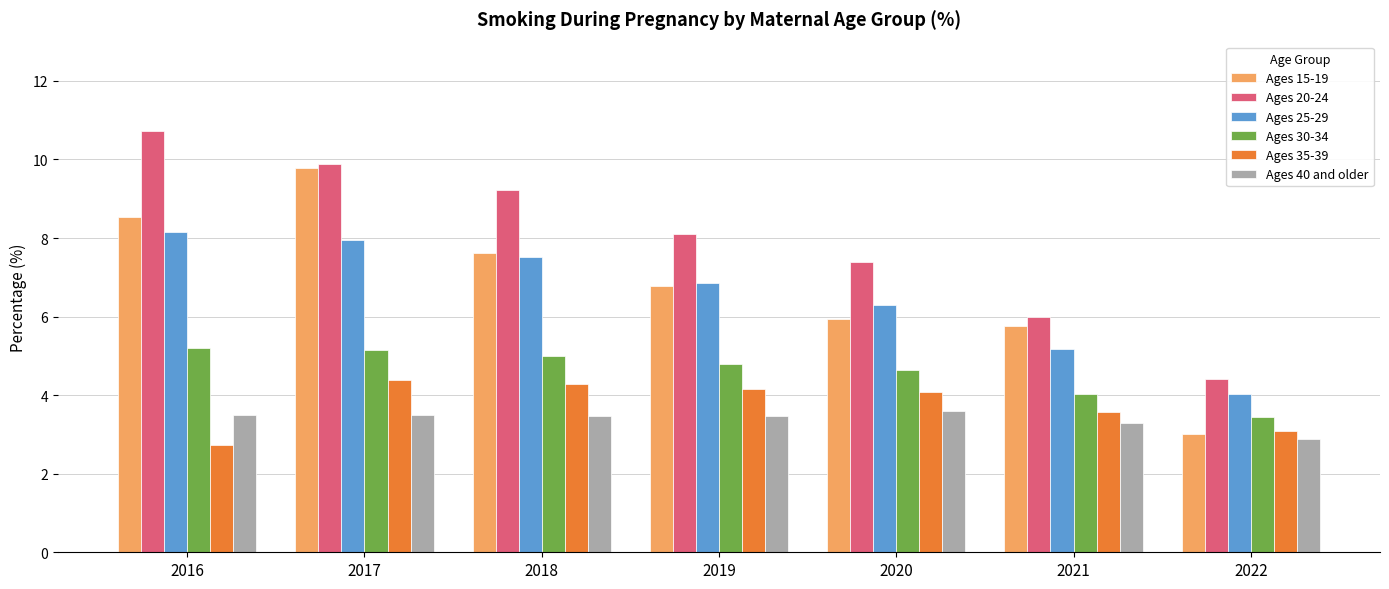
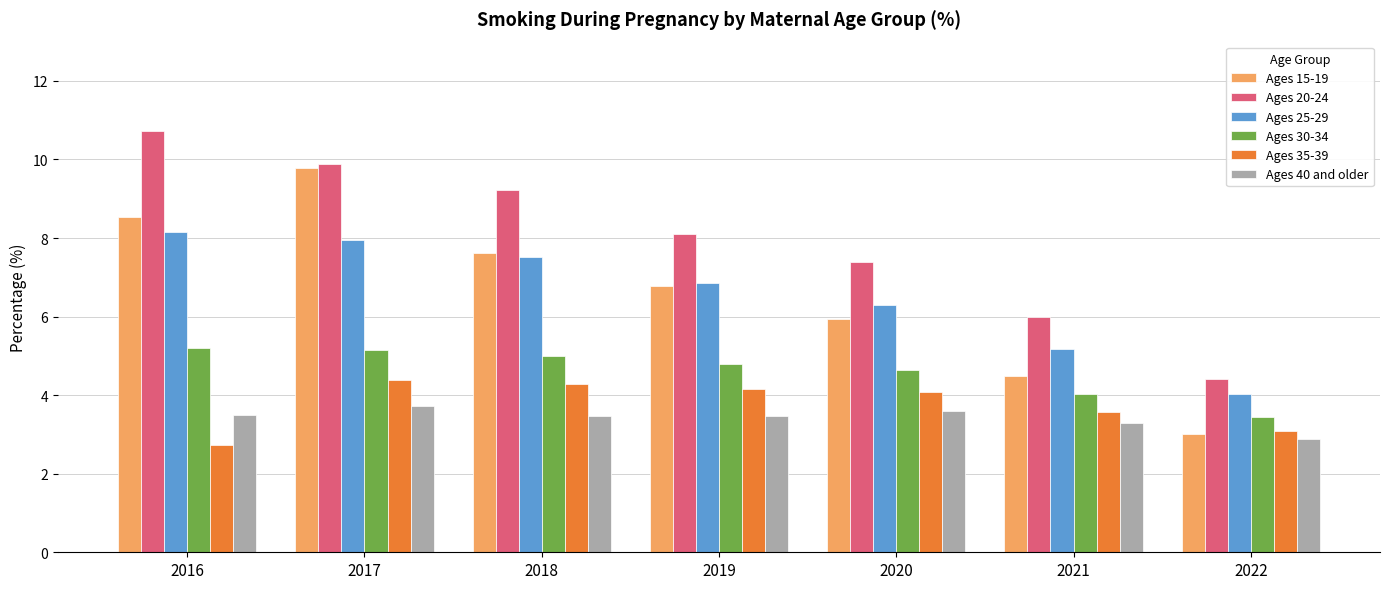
  {
    "Ages 15-19": {
      "2016": 8.5,
      "2017": 9.8,
      "2018": 7.6,
      "2019": 6.8,
      "2020": 5.9,
-     "2021": 5.8,
+     "2021": 4.5,
      "2022": 3.0
    },
    "Ages 20-24": {
      "2016": 10.7,
      "2017": 9.9,
      "2018": 9.2,
      "2019": 8.1,
      "2020": 7.4,
      "2021": 6.0,
      "2022": 4.4
    },
    "Ages 25-29": {
      "2016": 8.2,
      "2017": 8.0,
      "2018": 7.5,
      "2019": 6.9,
      "2020": 6.3,
      "2021": 5.2,
      "2022": 4.0
    },
    "Ages 30-34": {
      "2016": 5.2,
      "2017": 5.2,
      "2018": 5.0,
      "2019": 4.8,
      "2020": 4.6,
      "2021": 4.0,
      "2022": 3.4
    },
    "Ages 35-39": {
      "2016": 2.7,
      "2017": 4.4,
      "2018": 4.3,
      "2019": 4.2,
      "2020": 4.1,
      "2021": 3.6,
      "2022": 3.1
    },
    "Ages 40 and older": {
      "2016": 3.5,
-     "2017": 3.5,
+     "2017": 3.7,
      "2018": 3.5,
      "2019": 3.5,
      "2020": 3.6,
      "2021": 3.3,
      "2022": 2.9
    }
  }
